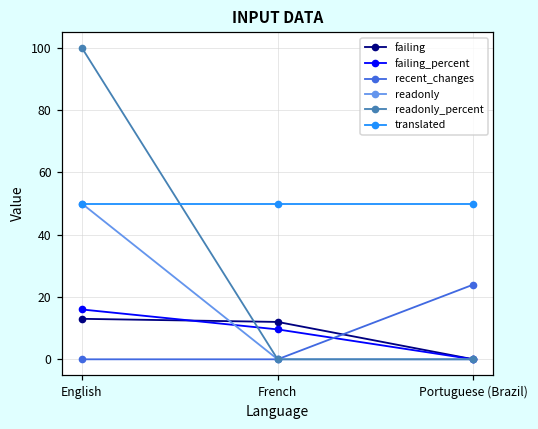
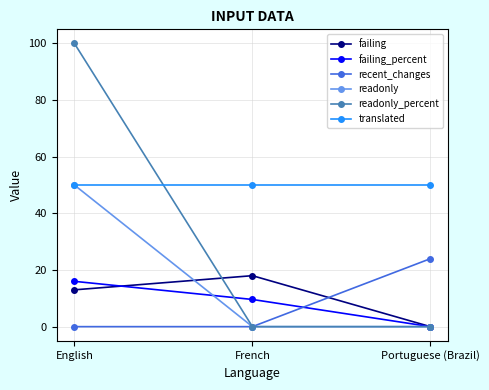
  {
    "failing": {
      "English": 13,
-     "French": 12
+     "French": 18
    },
    "failing_percent": {
      "English": 16,
      "French": 10
    },
    "translated": {
      "French": 50,
      "Portuguese (Brazil)": 50
    }
  }
